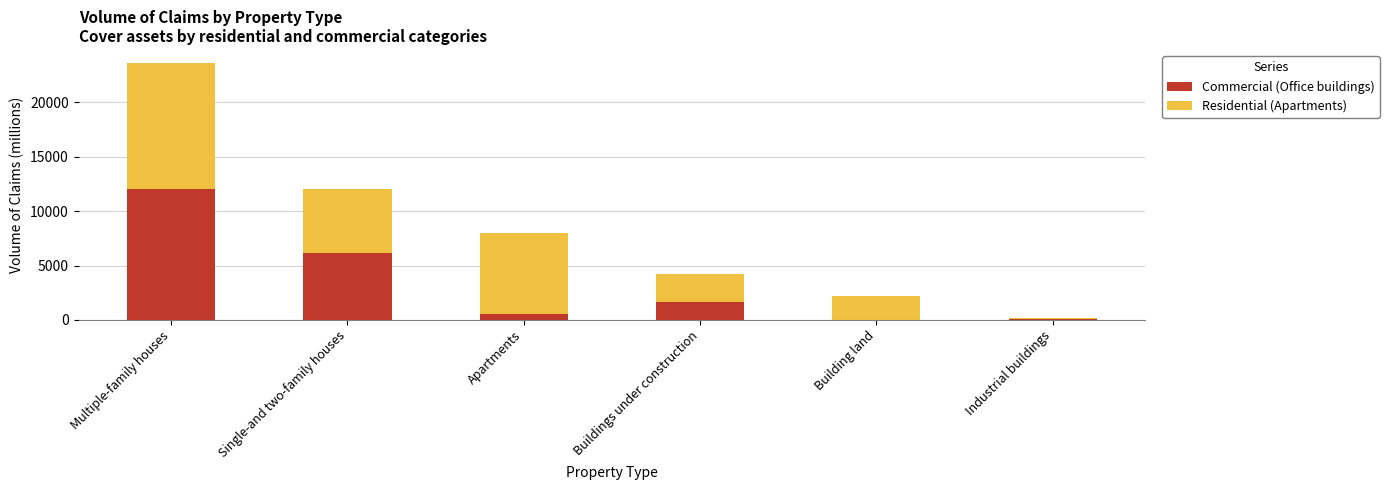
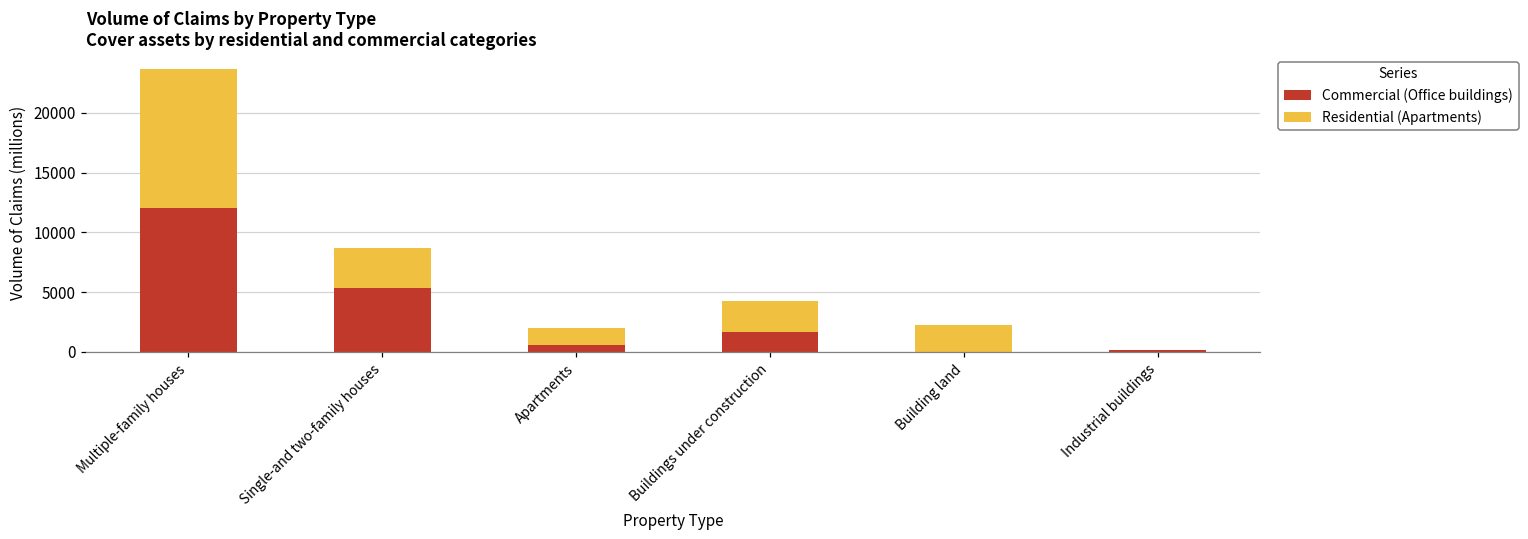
  {
    "Commercial (Office buildings)": {
      "Multiple-family houses": 12000,
-     "Single-and two-family houses": 6100,
+     "Single-and two-family houses": 5300,
      "Apartments": 500,
      "Buildings under construction": 1700
    },
    "Residential (Apartments)": {
      "Multiple-family houses": 11600,
-     "Single-and two-family houses": 5900,
-     "Apartments": 7500,
+     "Single-and two-family houses": 3400,
+     "Apartments": 1500,
      "Buildings under construction": 2500,
      "Building land": 2200
    }
  }
